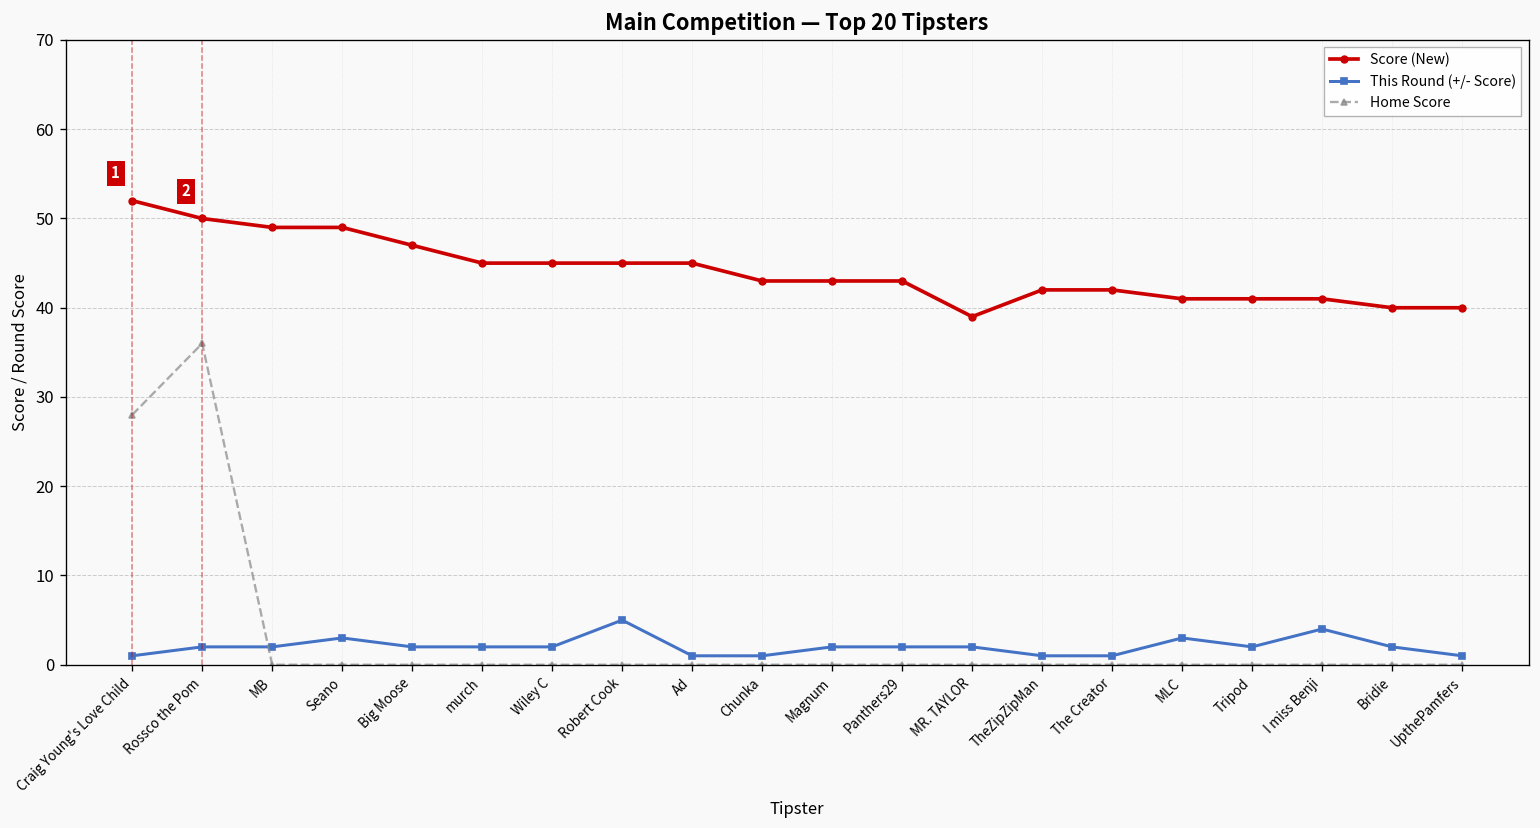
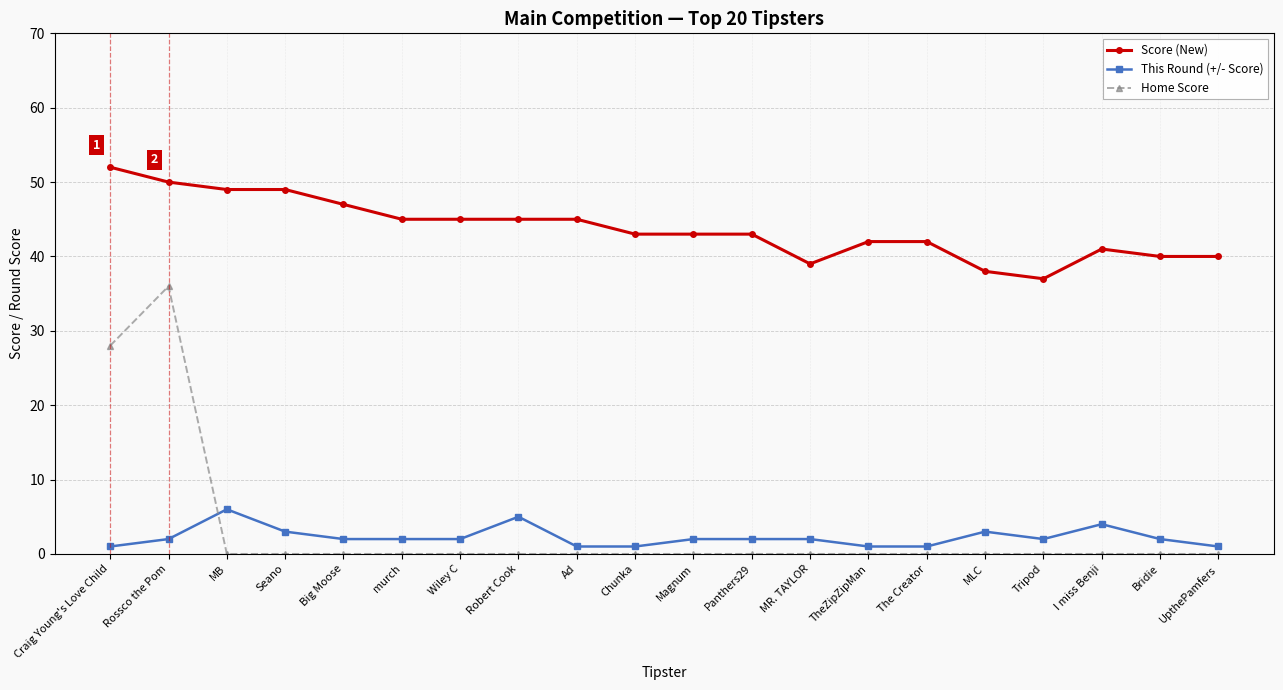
  {
    "Score (New)": {
      "MB": 49,
      "Seano": 49,
      "Big Moose": 47,
      "murch": 45,
      "Wiley C": 45,
      "Robert Cook": 45,
      "Ad": 45,
      "Chunka": 43,
      "Magnum": 43,
      "Panthers29": 43,
      "MR. TAYLOR": 39,
      "TheZipZipMan": 42,
      "The Creator": 42,
-     "MLC": 41,
-     "Tripod": 41,
+     "MLC": 38,
+     "Tripod": 37,
      "I miss Benji": 41,
      "Bridie": 40,
      "UpthePamfers": 40
    },
    "This Round (+/- Score)": {
      "Craig Young's Love Child": 1,
      "Rossco the Pom": 2,
-     "MB": 2,
+     "MB": 6,
      "Seano": 3,
      "Big Moose": 2,
      "murch": 2,
      "Wiley C": 2,
      "Robert Cook": 5,
      "Ad": 1,
      "Chunka": 1,
      "Magnum": 2,
      "Panthers29": 2,
      "MR. TAYLOR": 2,
      "TheZipZipMan": 1,
      "The Creator": 1,
      "MLC": 3,
      "Tripod": 2,
      "I miss Benji": 4,
      "Bridie": 2,
      "UpthePamfers": 1
    },
    "Home Score": {
      "Craig Young's Love Child": 28,
      "Rossco the Pom": 36,
      "MB": 0,
      "Seano": 0,
      "Big Moose": 0,
      "murch": 0,
      "Wiley C": 0,
      "Robert Cook": 0,
      "Ad": 0,
      "Chunka": 0,
      "Magnum": 0,
      "Panthers29": 0,
      "MR. TAYLOR": 0,
      "TheZipZipMan": 0,
      "The Creator": 0,
      "MLC": 0,
      "Tripod": 0,
      "I miss Benji": 0,
      "Bridie": 0,
      "UpthePamfers": 0
    }
  }
